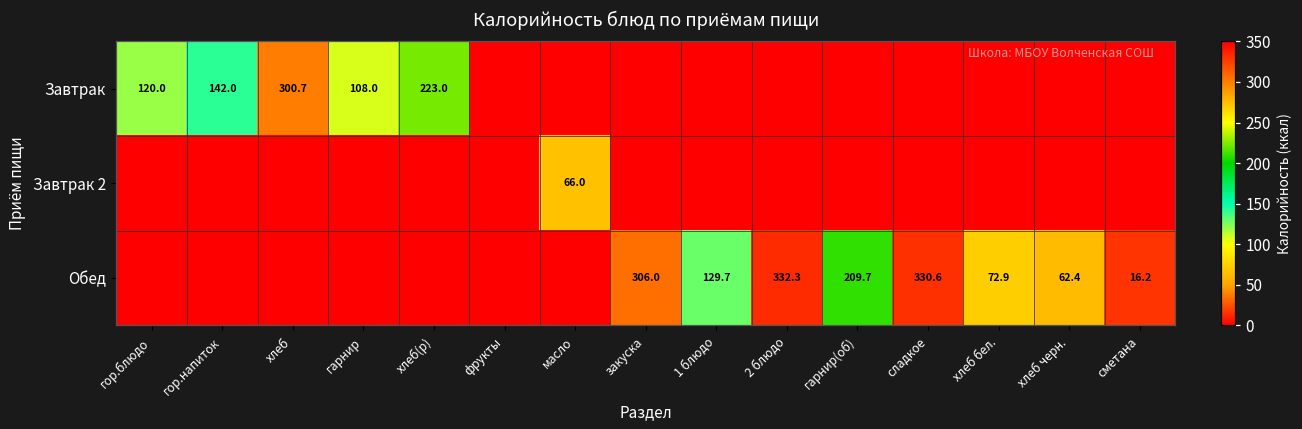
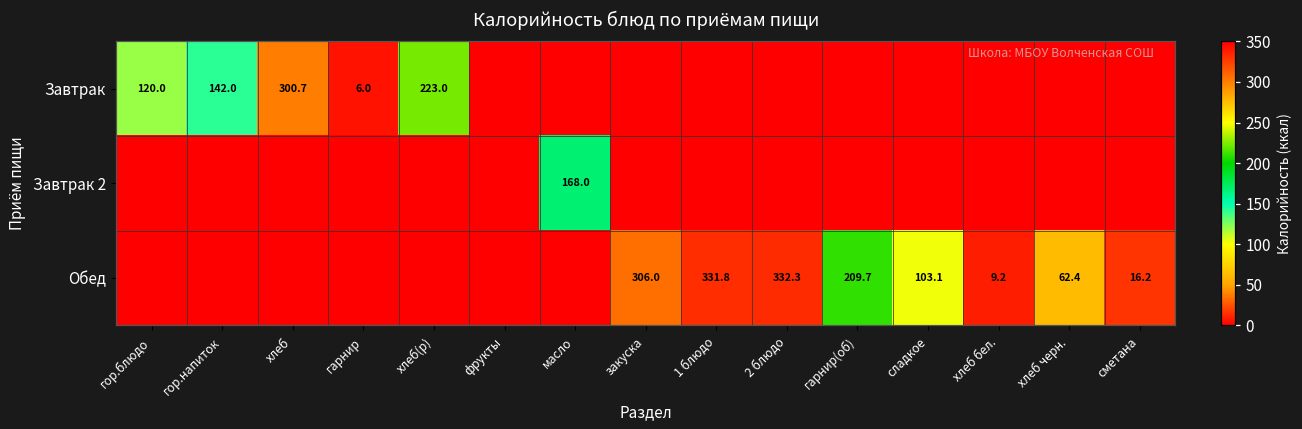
  {
    "Завтрак": {
      "гор.блюдо": 120.0,
      "гор.напиток": 142.0,
      "хлеб": 300.7,
-     "гарнир": 108.0,
+     "гарнир": 6.0,
      "хлеб(р)": 223.0
    },
    "Завтрак 2": {
-     "масло": 66.0
+     "масло": 168.0
    },
    "Обед": {
      "закуска": 306.0,
-     "1 блюдо": 129.7,
+     "1 блюдо": 331.8,
      "2 блюдо": 332.3,
      "гарнир(об)": 209.7,
-     "сладкое": 330.6,
-     "хлеб бел.": 72.9,
+     "сладкое": 103.1,
+     "хлеб бел.": 9.2,
      "хлеб черн.": 62.4,
      "сметана": 16.2
    }
  }
